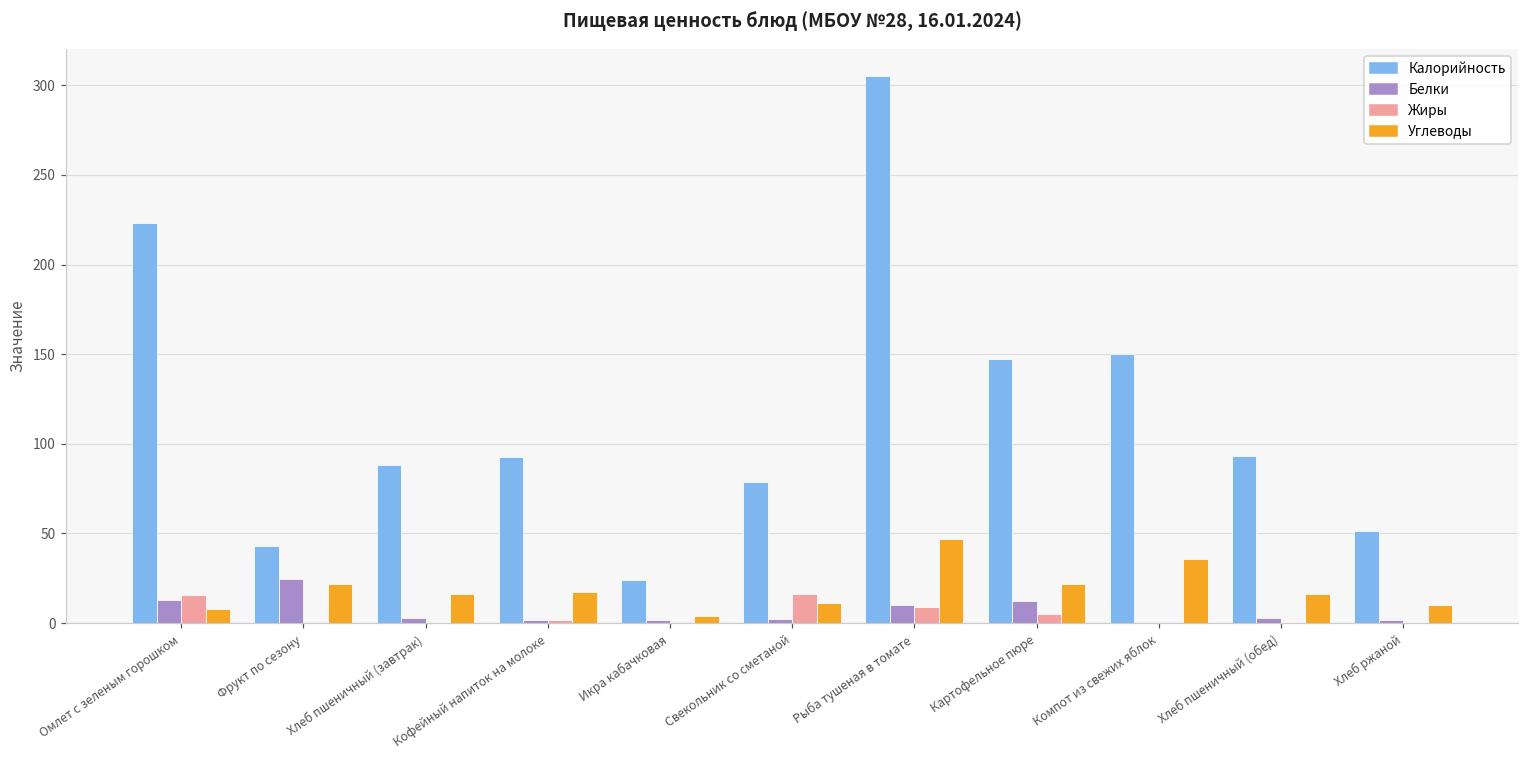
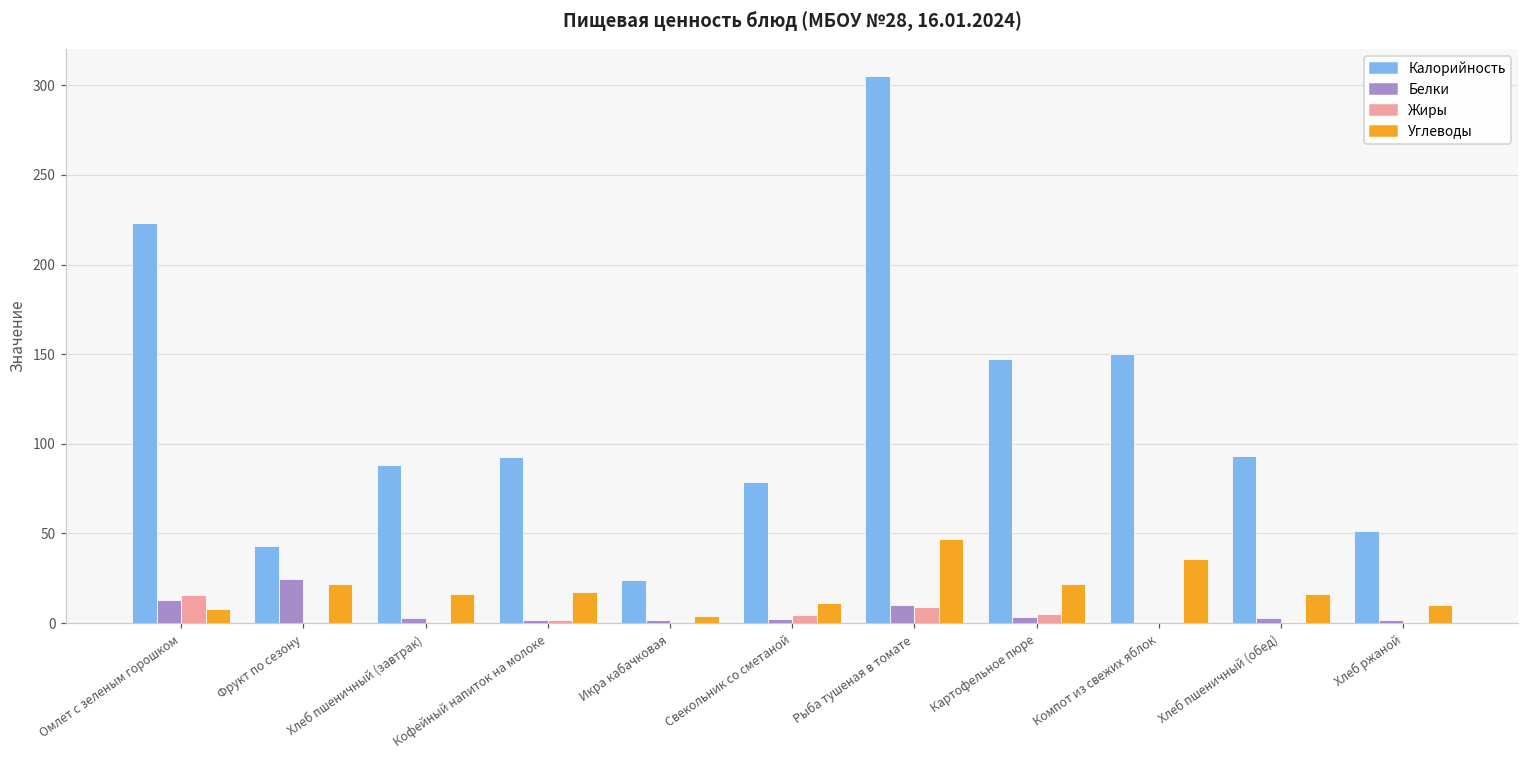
  {
    "Калорийность": {
      "Омлет с зеленым горошком": 223,
      "Фрукт по сезону": 43,
      "Хлеб пшеничный (завтрак)": 88,
      "Кофейный напиток на молоке": 93,
      "Икра кабачковая": 24,
      "Свекольник со сметаной": 79,
      "Рыба тушеная в томате": 305,
      "Картофельное пюре": 147,
      "Компот из свежих яблок": 150,
      "Хлеб пшеничный (обед)": 93,
      "Хлеб ржаной": 51
    },
    "Белки": {
      "Омлет с зеленым горошком": 13,
      "Фрукт по сезону": 24,
      "Хлеб пшеничный (завтрак)": 3,
      "Кофейный напиток на молоке": 2,
      "Икра кабачковая": 2,
      "Свекольник со сметаной": 2,
      "Рыба тушеная в томате": 10,
-     "Картофельное пюре": 12,
+     "Картофельное пюре": 3,
      "Хлеб пшеничный (обед)": 3,
      "Хлеб ржаной": 2
    },
    "Жиры": {
      "Омлет с зеленым горошком": 16,
      "Фрукт по сезону": 0,
      "Кофейный напиток на молоке": 2,
-     "Свекольник со сметаной": 16,
+     "Свекольник со сметаной": 4,
      "Рыба тушеная в томате": 9,
      "Картофельное пюре": 5
    },
    "Углеводы": {
      "Омлет с зеленым горошком": 8,
      "Фрукт по сезону": 22,
      "Хлеб пшеничный (завтрак)": 16,
      "Кофейный напиток на молоке": 17,
      "Икра кабачковая": 4,
      "Свекольник со сметаной": 11,
      "Рыба тушеная в томате": 47,
      "Картофельное пюре": 22,
      "Компот из свежих яблок": 36,
      "Хлеб пшеничный (обед)": 16,
      "Хлеб ржаной": 10
    }
  }
